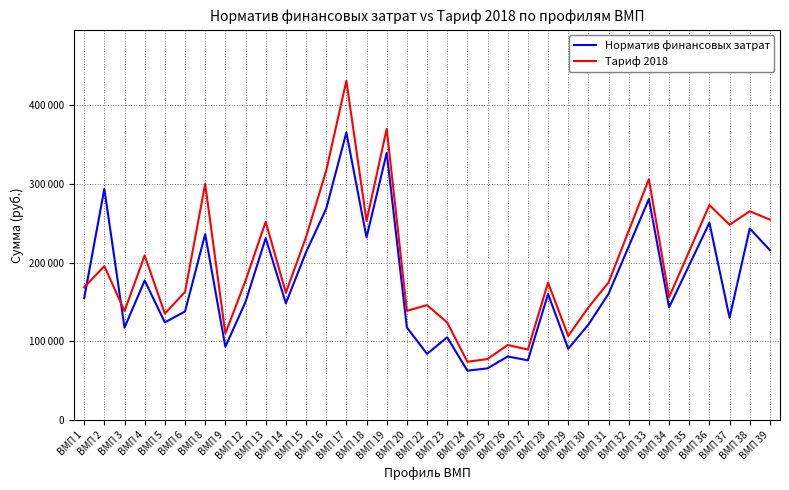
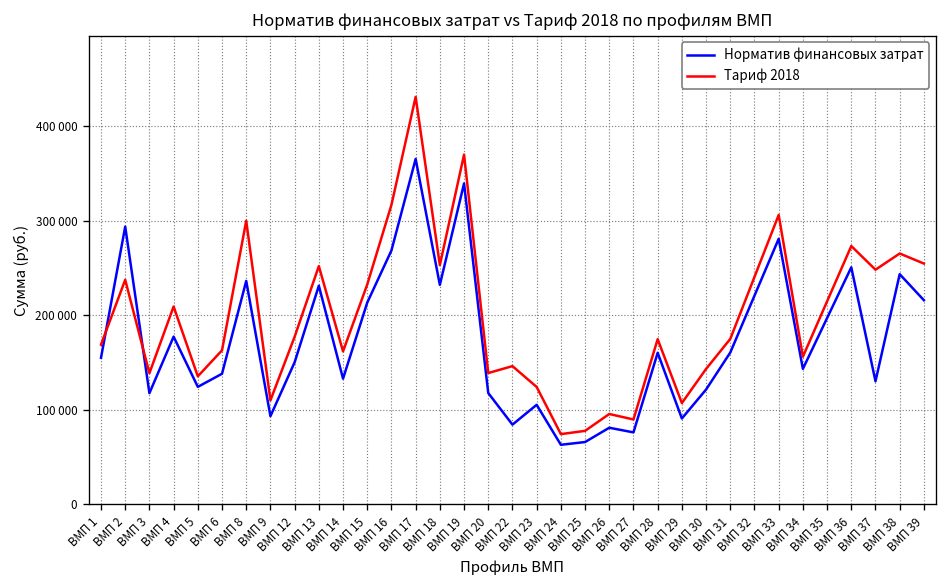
  {
    "Норматив финансовых затрат": {
      "ВМП 1": 150000,
      "ВМП 2": 290000,
      "ВМП 3": 120000,
      "ВМП 4": 180000,
      "ВМП 5": 120000,
      "ВМП 6": 140000,
      "ВМП 8": 240000,
      "ВМП 9": 90000,
      "ВМП 12": 150000,
      "ВМП 13": 230000,
-     "ВМП 14": 150000,
+     "ВМП 14": 130000,
      "ВМП 15": 210000,
      "ВМП 16": 270000,
      "ВМП 17": 370000,
      "ВМП 18": 230000,
      "ВМП 19": 340000,
      "ВМП 20": 120000,
      "ВМП 22": 80000,
      "ВМП 23": 110000,
      "ВМП 24": 60000,
      "ВМП 25": 70000,
      "ВМП 26": 80000,
      "ВМП 27": 80000,
      "ВМП 28": 160000,
      "ВМП 29": 90000,
      "ВМП 30": 120000,
      "ВМП 31": 160000,
      "ВМП 32": 220000,
      "ВМП 33": 280000,
      "ВМП 34": 140000,
      "ВМП 35": 200000,
      "ВМП 36": 250000,
      "ВМП 37": 130000,
      "ВМП 38": 240000,
      "ВМП 39": 220000
    },
    "Тариф 2018": {
      "ВМП 1": 170000,
-     "ВМП 2": 200000,
+     "ВМП 2": 240000,
      "ВМП 3": 140000,
      "ВМП 4": 210000,
      "ВМП 5": 140000,
      "ВМП 6": 160000,
      "ВМП 8": 300000,
      "ВМП 9": 110000,
      "ВМП 12": 180000,
      "ВМП 13": 250000,
      "ВМП 14": 160000,
      "ВМП 15": 230000,
      "ВМП 16": 320000,
      "ВМП 17": 430000,
      "ВМП 18": 250000,
      "ВМП 19": 370000,
      "ВМП 20": 140000,
      "ВМП 22": 150000,
      "ВМП 23": 120000,
      "ВМП 24": 70000,
      "ВМП 25": 80000,
      "ВМП 26": 100000,
      "ВМП 27": 90000,
      "ВМП 28": 170000,
      "ВМП 29": 110000,
      "ВМП 30": 140000,
      "ВМП 31": 170000,
      "ВМП 32": 240000,
      "ВМП 33": 310000,
      "ВМП 34": 160000,
      "ВМП 35": 210000,
      "ВМП 36": 270000,
      "ВМП 37": 250000,
      "ВМП 38": 270000,
      "ВМП 39": 250000
    }
  }
